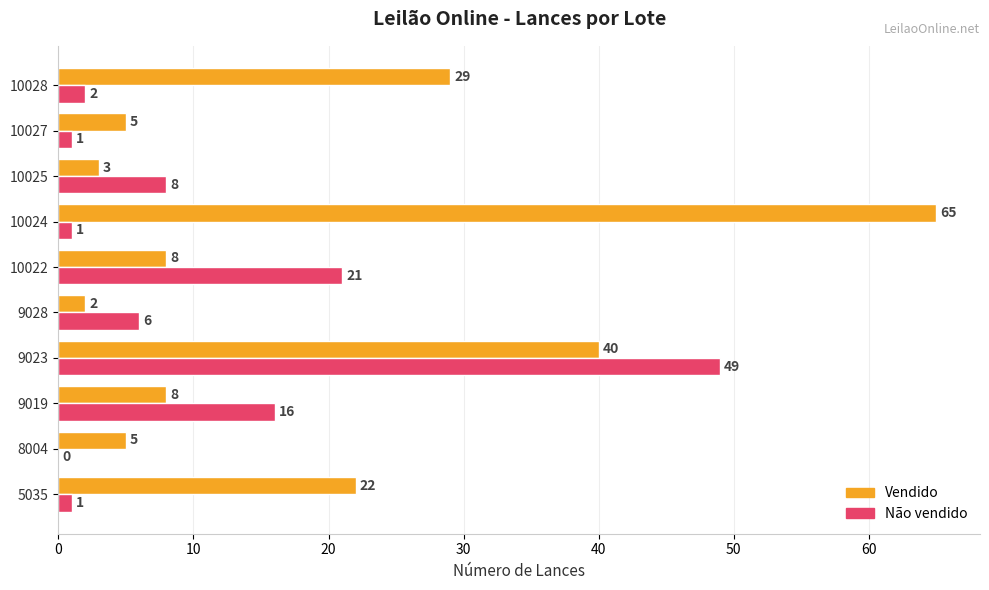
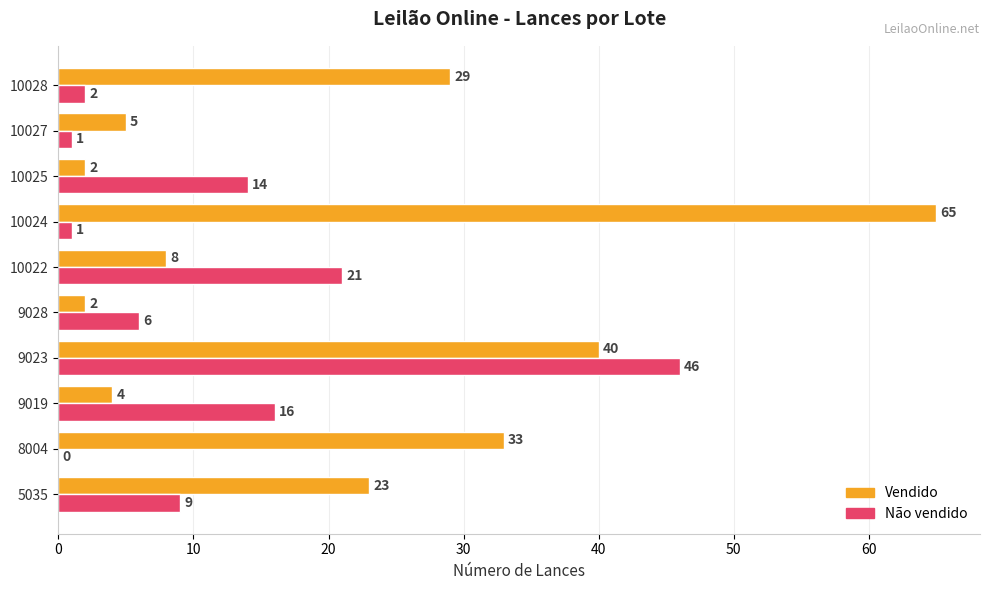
  {
    "Vendido": {
      "10028": 29,
      "10027": 5,
-     "10025": 3,
+     "10025": 2,
      "10024": 65,
      "10022": 8,
      "9028": 2,
      "9023": 40,
-     "9019": 8,
-     "8004": 5,
-     "5035": 22
+     "9019": 4,
+     "8004": 33,
+     "5035": 23
    },
    "Não vendido": {
      "10028": 2,
      "10027": 1,
-     "10025": 8,
+     "10025": 14,
      "10024": 1,
      "10022": 21,
      "9028": 6,
-     "9023": 49,
+     "9023": 46,
      "9019": 16,
      "8004": 0,
-     "5035": 1
+     "5035": 9
    }
  }
